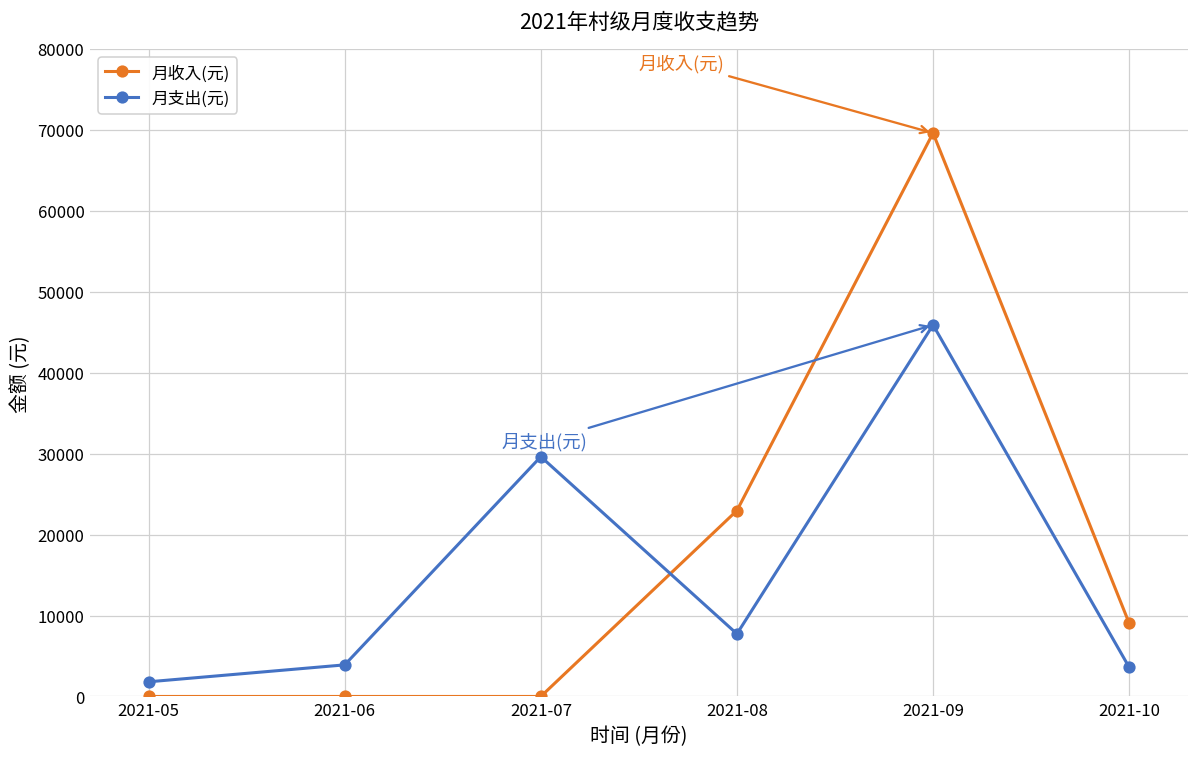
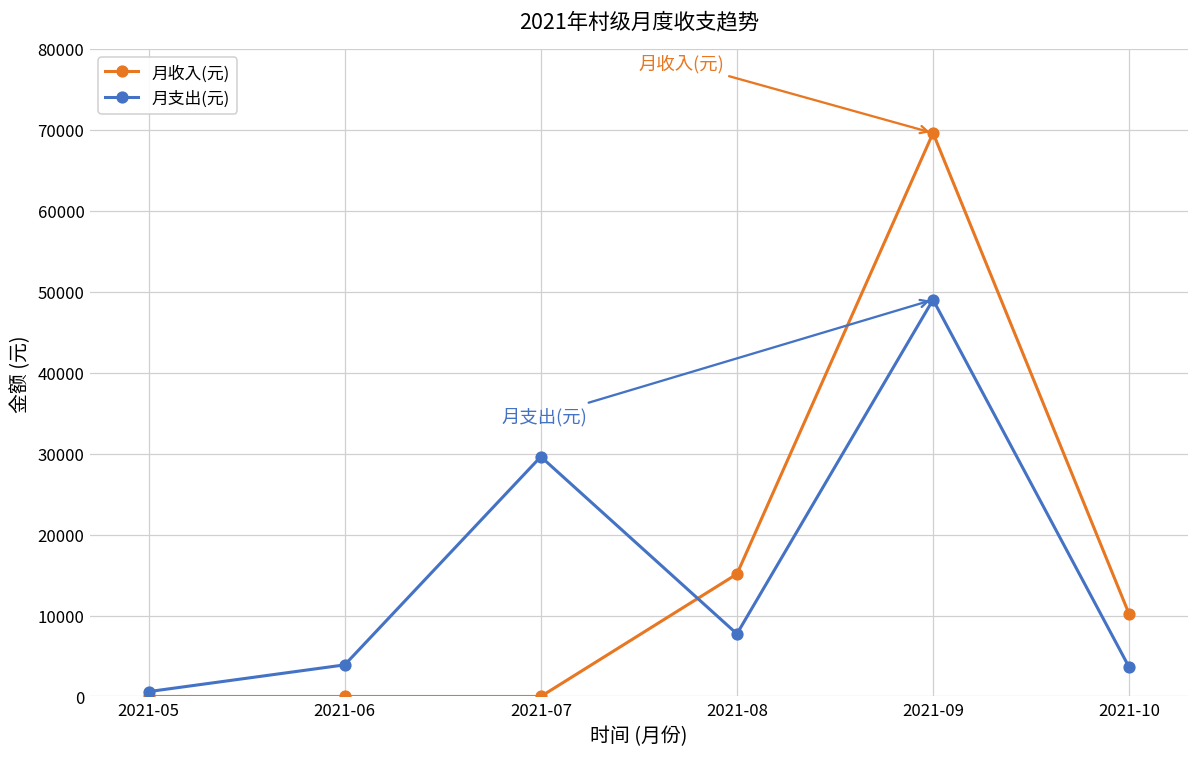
  {
    "月收入(元)": {
      "2021-05": 0,
      "2021-06": 0,
      "2021-07": 0,
-     "2021-08": 23000,
+     "2021-08": 15000,
      "2021-09": 70000,
-     "2021-10": 9000
+     "2021-10": 10000
    },
    "月支出(元)": {
-     "2021-05": 2000,
+     "2021-05": 1000,
      "2021-06": 4000,
      "2021-07": 30000,
      "2021-08": 8000,
-     "2021-09": 46000,
+     "2021-09": 49000,
      "2021-10": 4000
    }
  }
